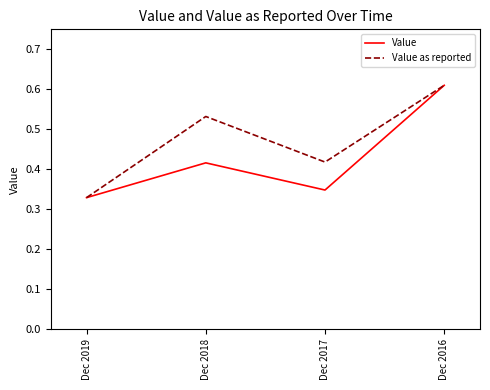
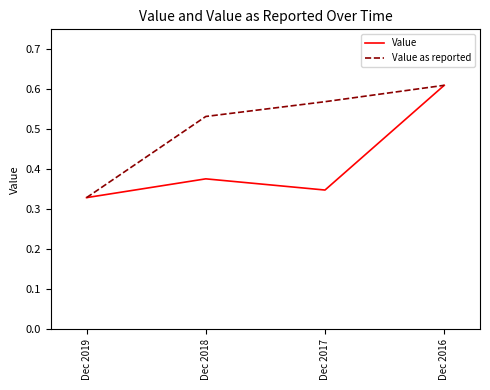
  {
    "Value": {
-     "Dec 2018": 0.42,
+     "Dec 2018": 0.38,
      "Dec 2017": 0.35
    },
    "Value as reported": {
      "Dec 2018": 0.53,
-     "Dec 2017": 0.42
+     "Dec 2017": 0.57
    }
  }
